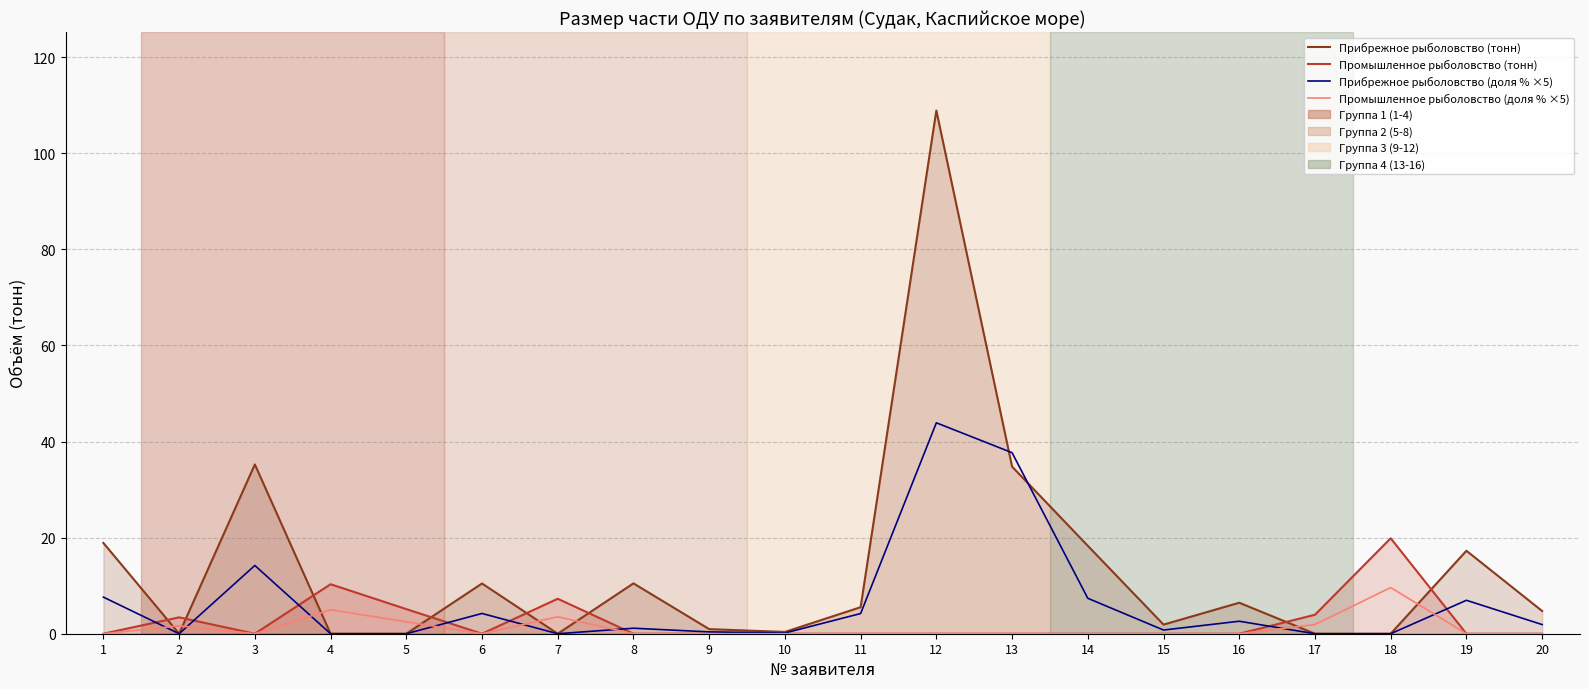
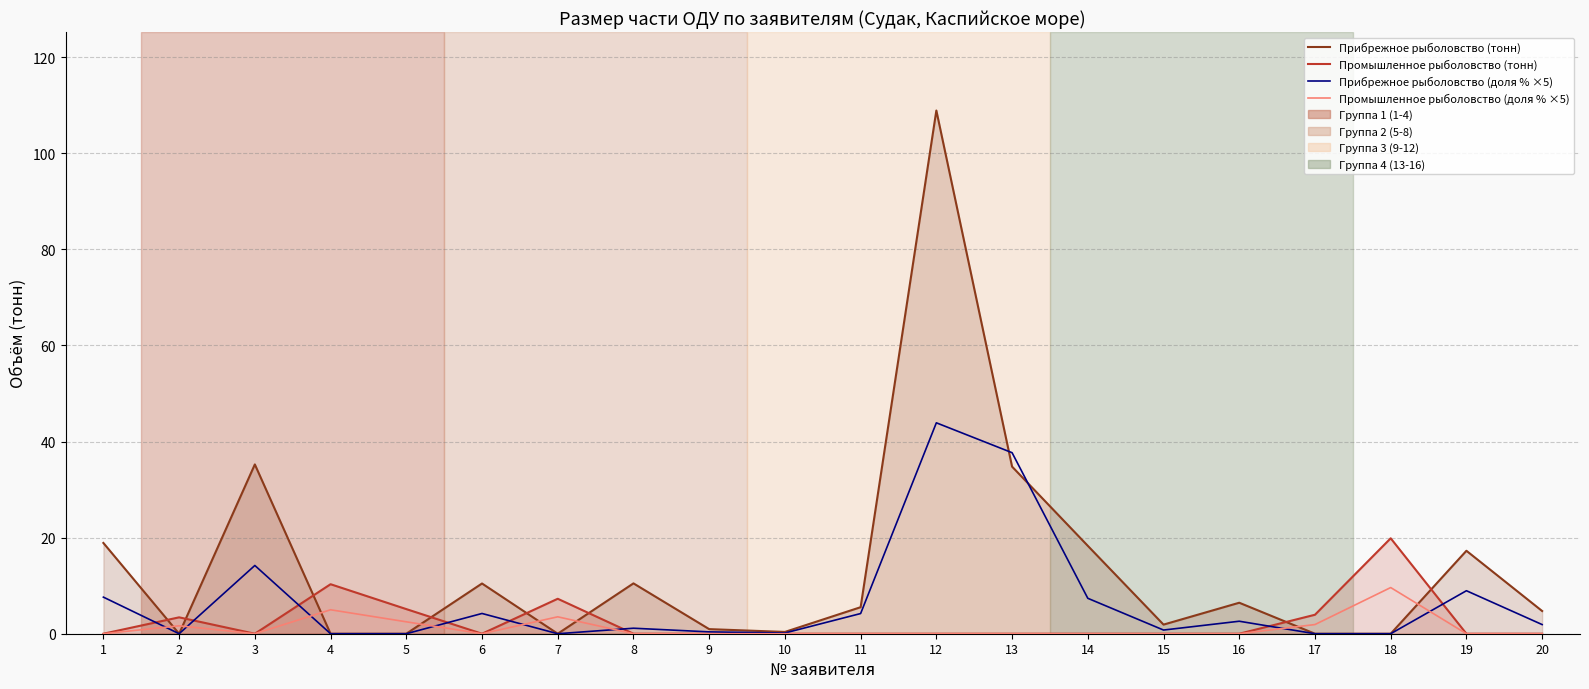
  {
    "Прибрежное рыболовство (доля % ×5)": {
      "1": 8,
      "3": 14,
      "6": 4,
      "8": 1,
      "11": 4,
      "12": 44,
      "13": 38,
      "14": 7,
      "15": 1,
      "16": 3,
-     "19": 7,
+     "19": 9,
      "20": 2
    },
    "Промышленное рыболовство (доля % ×5)": {
      "2": 2,
      "4": 5,
      "5": 2,
      "7": 4,
      "17": 2,
      "18": 10
    }
  }
